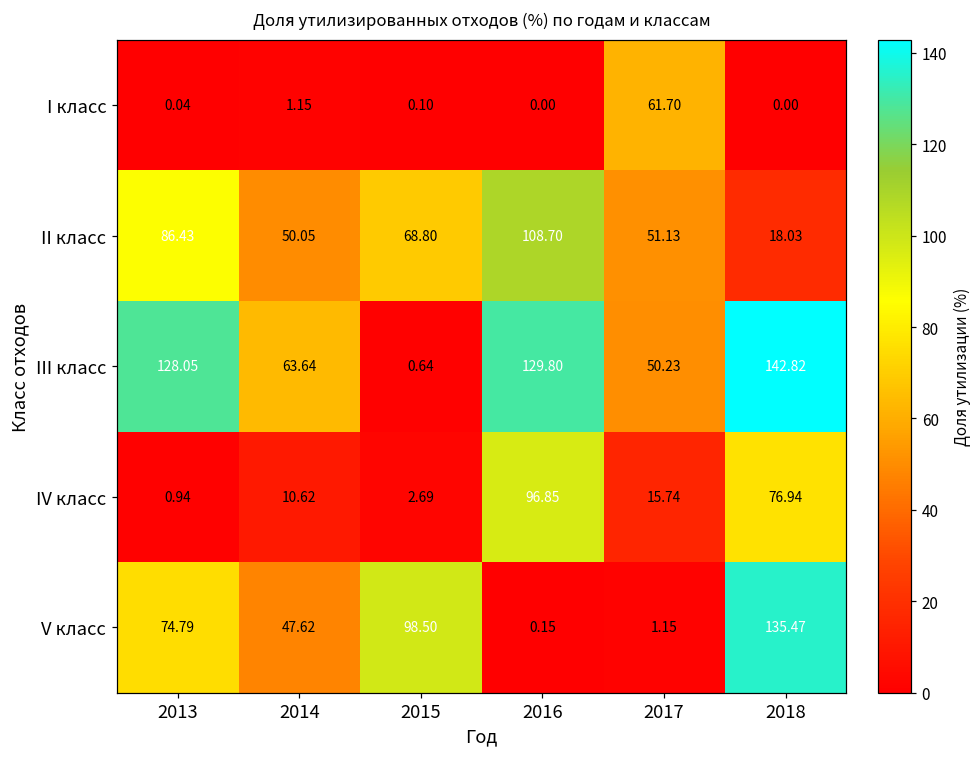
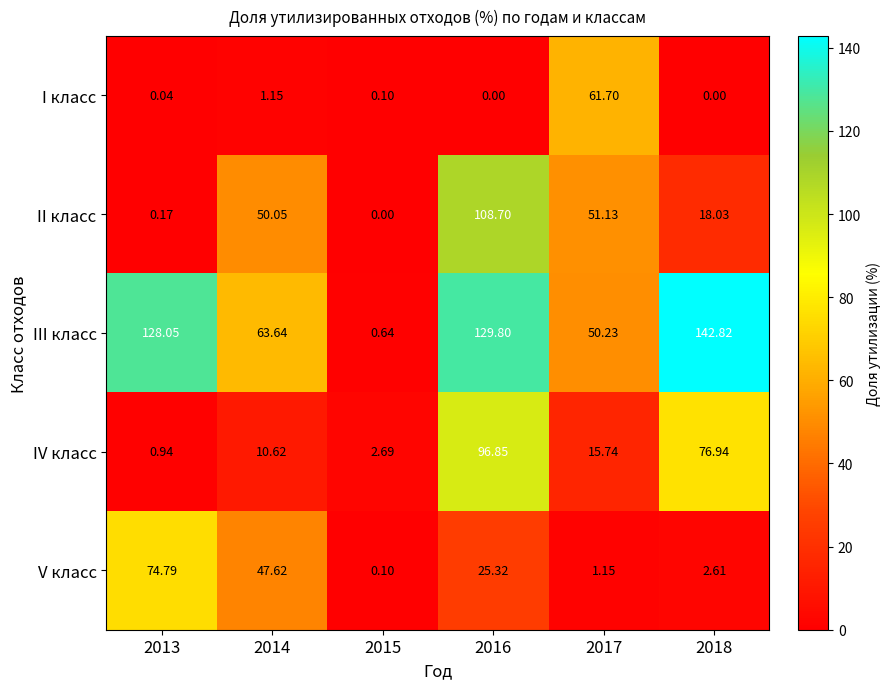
  {
    "I класс": {
      "2013": 0.04,
      "2014": 1.15,
      "2015": 0.10,
      "2016": 0.00,
      "2017": 61.70,
      "2018": 0.00
    },
    "II класс": {
-     "2013": 86.43,
+     "2013": 0.17,
      "2014": 50.05,
-     "2015": 68.80,
+     "2015": 0.00,
      "2016": 108.70,
      "2017": 51.13,
      "2018": 18.03
    },
    "III класс": {
      "2013": 128.05,
      "2014": 63.64,
      "2015": 0.64,
      "2016": 129.80,
      "2017": 50.23,
      "2018": 142.82
    },
    "IV класс": {
      "2013": 0.94,
      "2014": 10.62,
      "2015": 2.69,
      "2016": 96.85,
      "2017": 15.74,
      "2018": 76.94
    },
    "V класс": {
      "2013": 74.79,
      "2014": 47.62,
-     "2015": 98.50,
-     "2016": 0.15,
+     "2015": 0.10,
+     "2016": 25.32,
      "2017": 1.15,
-     "2018": 135.47
+     "2018": 2.61
    }
  }
